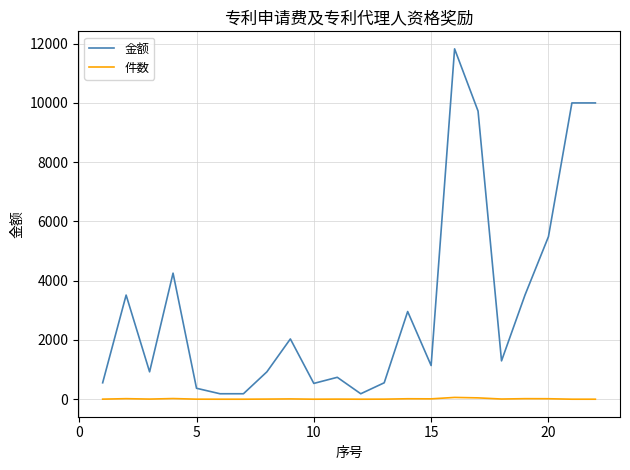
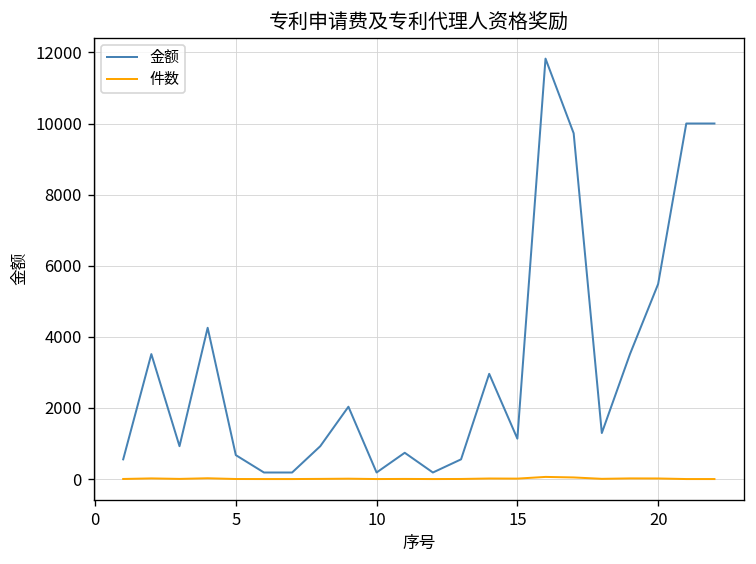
  {
    "金额": {
-     "5": 400,
-     "10": 500,
+     "5": 700,
+     "10": 200,
      "15": 1100,
      "20": 5500
    },
    "件数": {
      "5": 0,
      "10": 0,
      "15": 0,
      "20": 0
    }
  }
